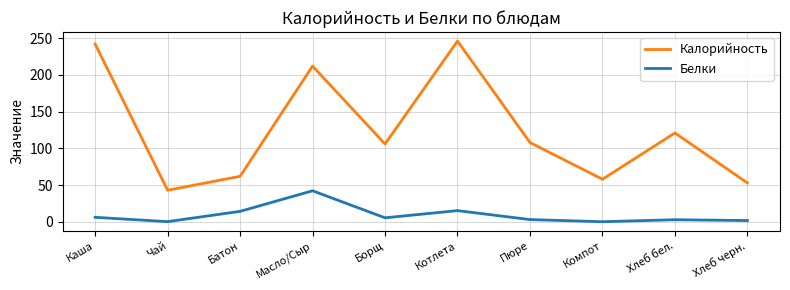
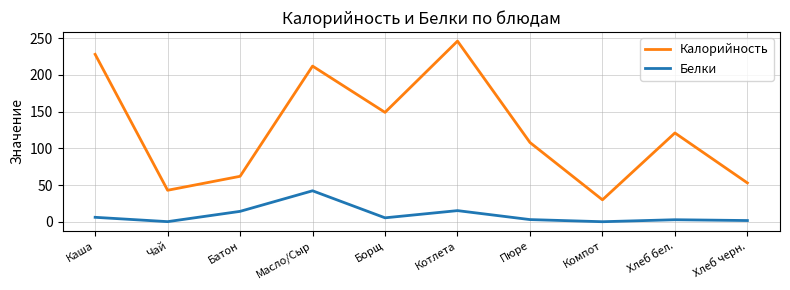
  {
    "Калорийность": {
-     "Каша": 240,
+     "Каша": 230,
      "Чай": 40,
      "Батон": 60,
      "Масло/Сыр": 210,
-     "Борщ": 110,
+     "Борщ": 150,
      "Котлета": 250,
      "Пюре": 110,
-     "Компот": 60,
+     "Компот": 30,
      "Хлеб бел.": 120,
      "Хлеб черн.": 50
    },
    "Белки": {
      "Каша": 10,
      "Чай": 0,
      "Батон": 10,
      "Масло/Сыр": 40,
      "Борщ": 10,
      "Котлета": 20,
      "Пюре": 0,
      "Компот": 0,
      "Хлеб бел.": 0,
      "Хлеб черн.": 0
    }
  }
